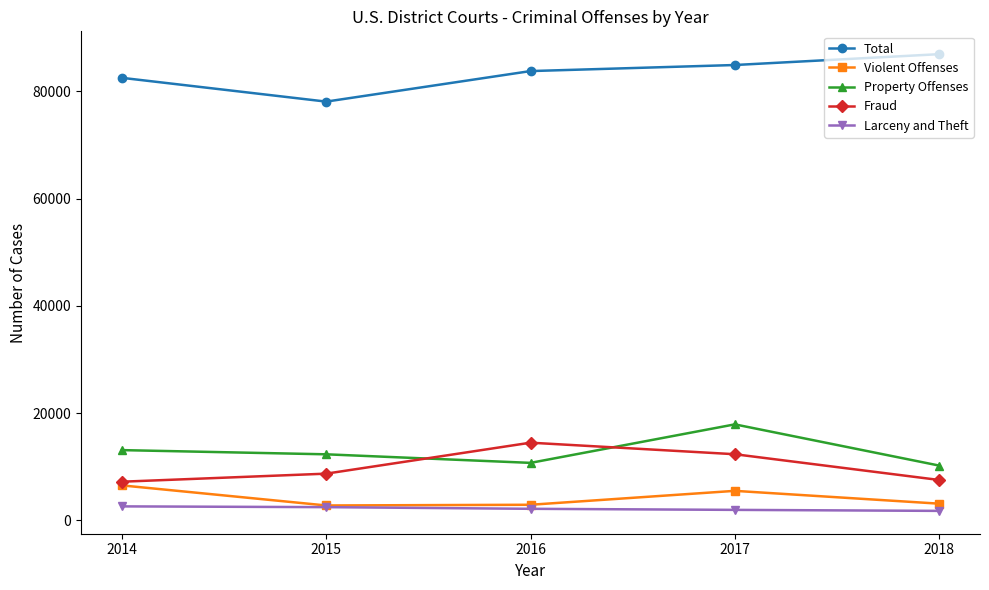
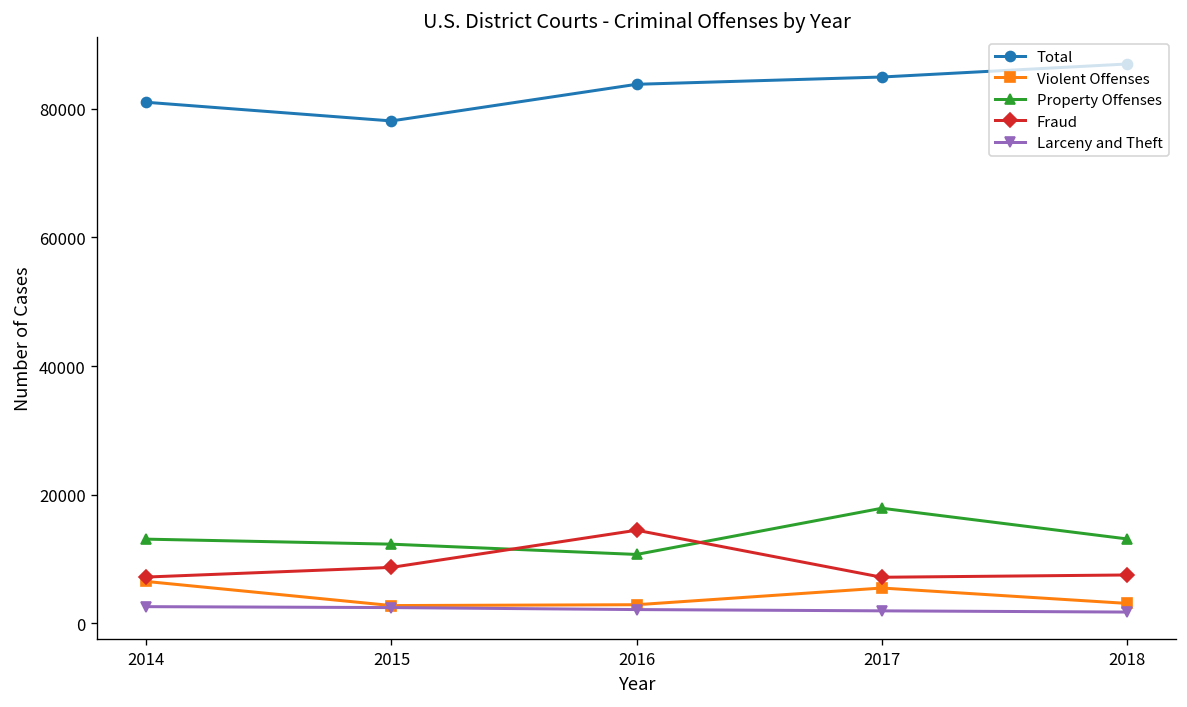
  {
    "Total": {
-     "2014": 83000,
+     "2014": 81000,
      "2015": 78000,
      "2016": 84000,
      "2017": 85000
    },
    "Violent Offenses": {
      "2014": 7000,
      "2016": 3000,
      "2017": 5000,
      "2018": 3000
    },
    "Property Offenses": {
      "2014": 13000,
      "2015": 12000,
      "2016": 11000,
      "2017": 18000,
-     "2018": 10000
+     "2018": 13000
    },
    "Fraud": {
      "2014": 7000,
      "2015": 9000,
      "2016": 14000,
-     "2017": 12000,
+     "2017": 7000,
      "2018": 8000
    },
    "Larceny and Theft": {
      "2014": 3000,
      "2016": 2000,
      "2017": 2000,
      "2018": 2000
    }
  }
